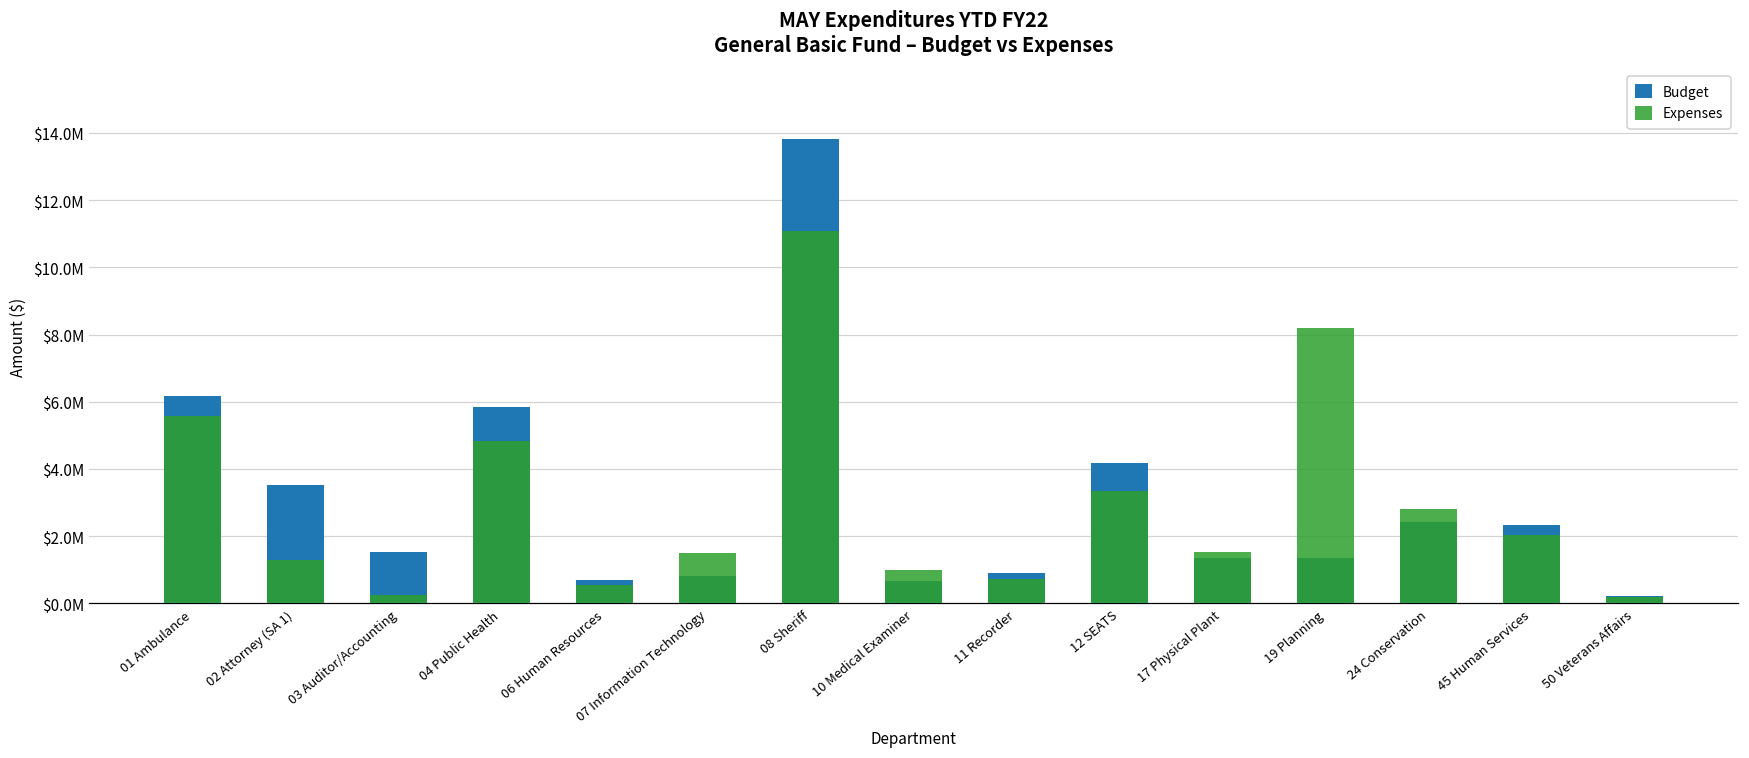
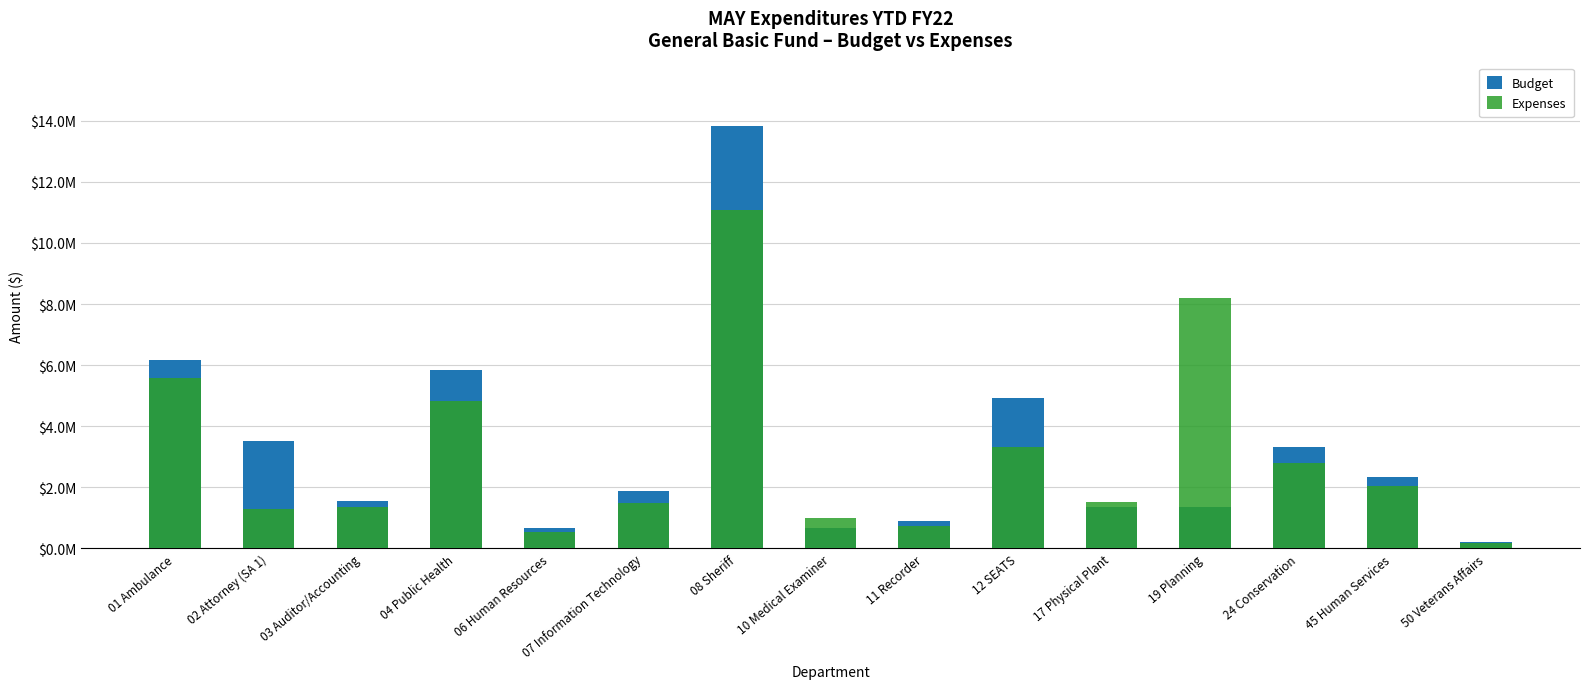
  {
    "Budget": {
      "01 Ambulance": "$6200000",
      "02 Attorney (SA 1)": "$3500000",
      "03 Auditor/Accounting": "$1500000",
      "04 Public Health": "$5800000",
      "06 Human Resources": "$700000",
-     "07 Information Technology": "$800000",
+     "07 Information Technology": "$1900000",
      "08 Sheriff": "$13800000",
      "11 Recorder": "$900000",
-     "12 SEATS": "$4200000",
-     "24 Conservation": "$2400000",
+     "12 SEATS": "$4900000",
+     "24 Conservation": "$3300000",
      "45 Human Services": "$2300000",
      "50 Veterans Affairs": "$200000"
    },
    "Expenses": {
-     "03 Auditor/Accounting": "$200000",
+     "03 Auditor/Accounting": "$1400000",
      "10 Medical Examiner": "$1000000",
      "17 Physical Plant": "$1500000",
      "19 Planning": "$8200000",
      "50 Veterans Affairs": "$200000"
    }
  }
